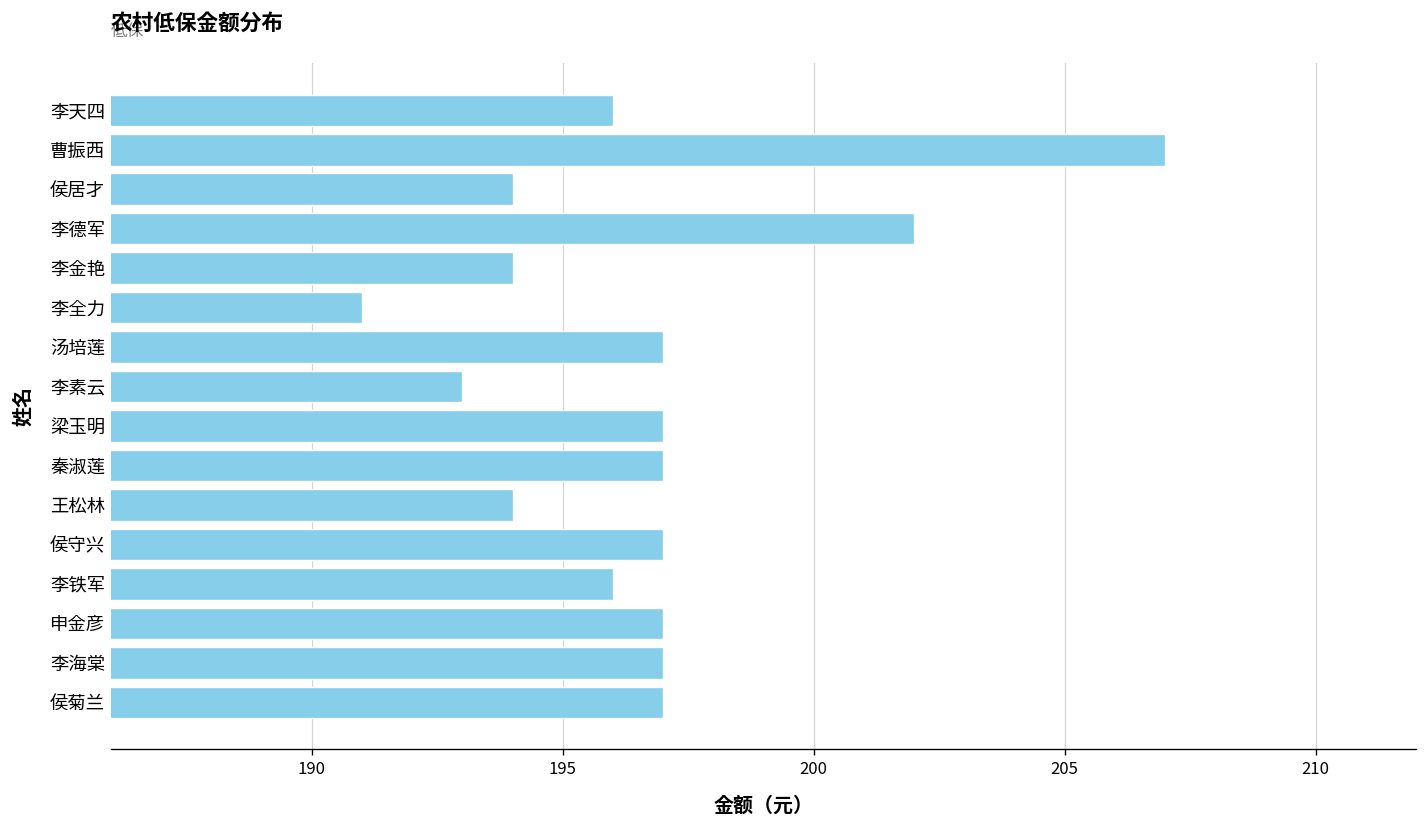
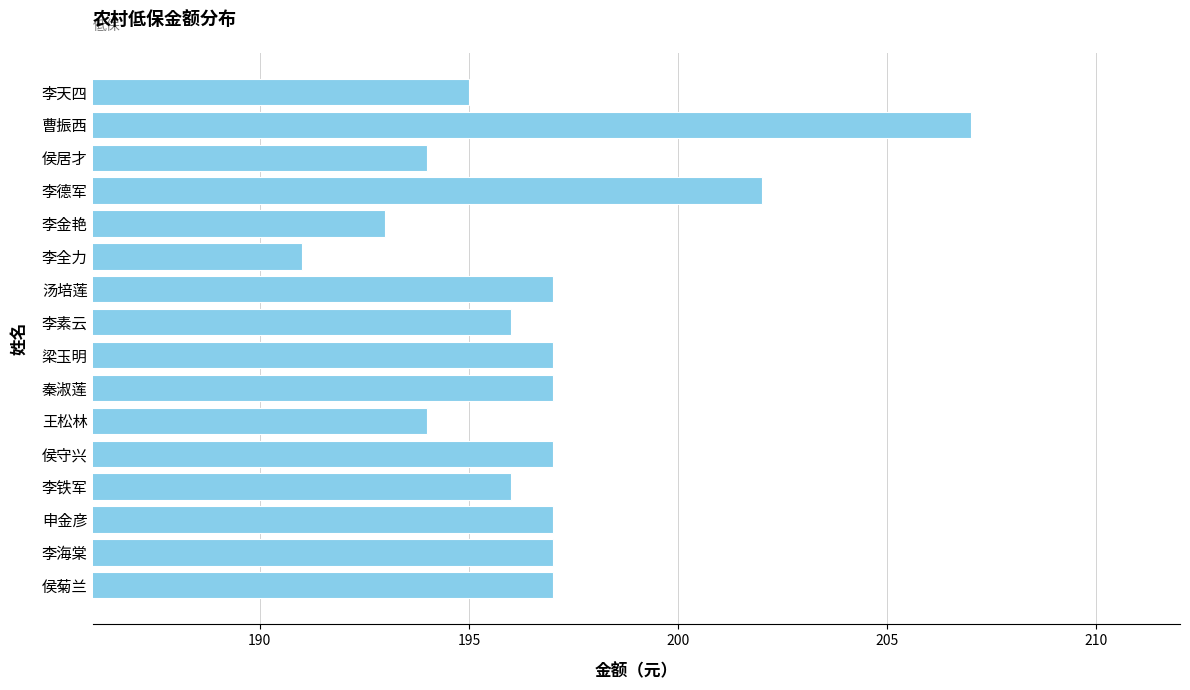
  {
-   "李天四": 196,
+   "李天四": 195,
    "曹振西": 207,
    "侯居才": 194,
    "李德军": 202,
-   "李金艳": 194,
+   "李金艳": 193,
    "李全力": 191,
    "汤培莲": 197,
-   "李素云": 193,
+   "李素云": 196,
    "梁玉明": 197,
    "秦淑莲": 197,
    "王松林": 194,
    "侯守兴": 197,
    "李铁军": 196,
    "申金彦": 197,
    "李海棠": 197,
    "侯菊兰": 197
  }
